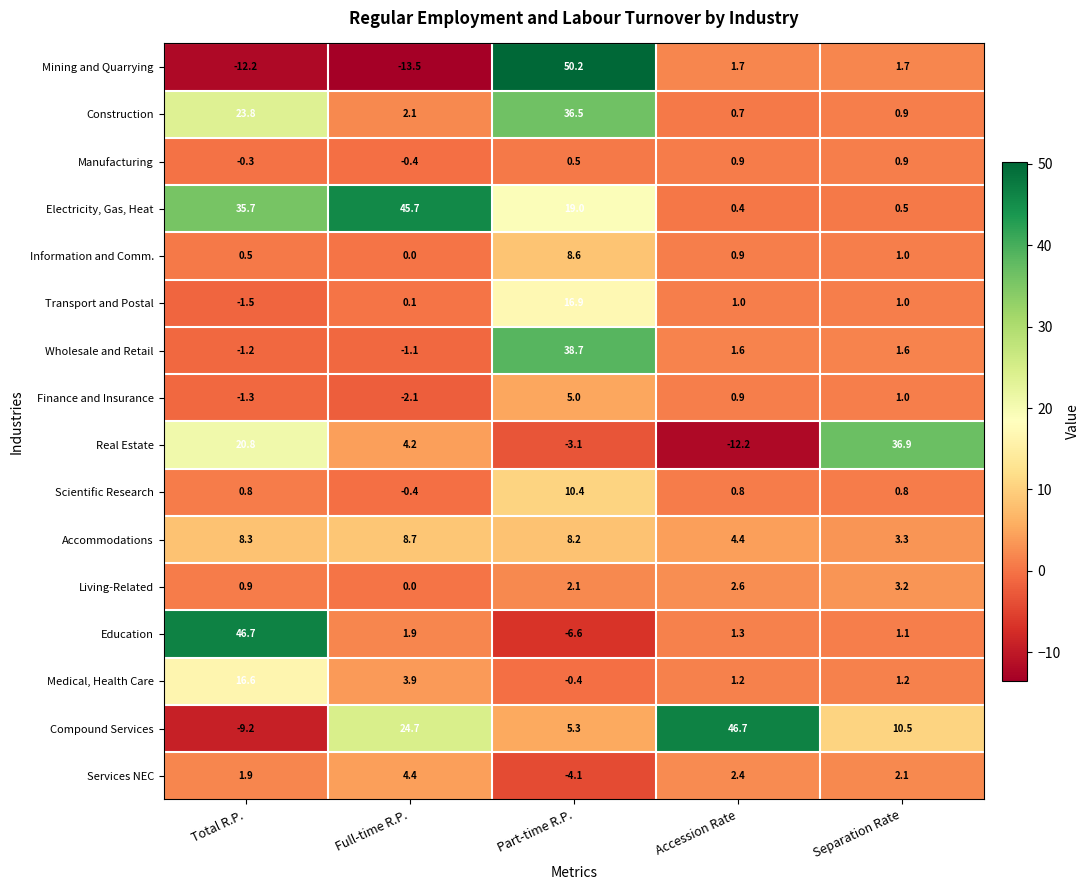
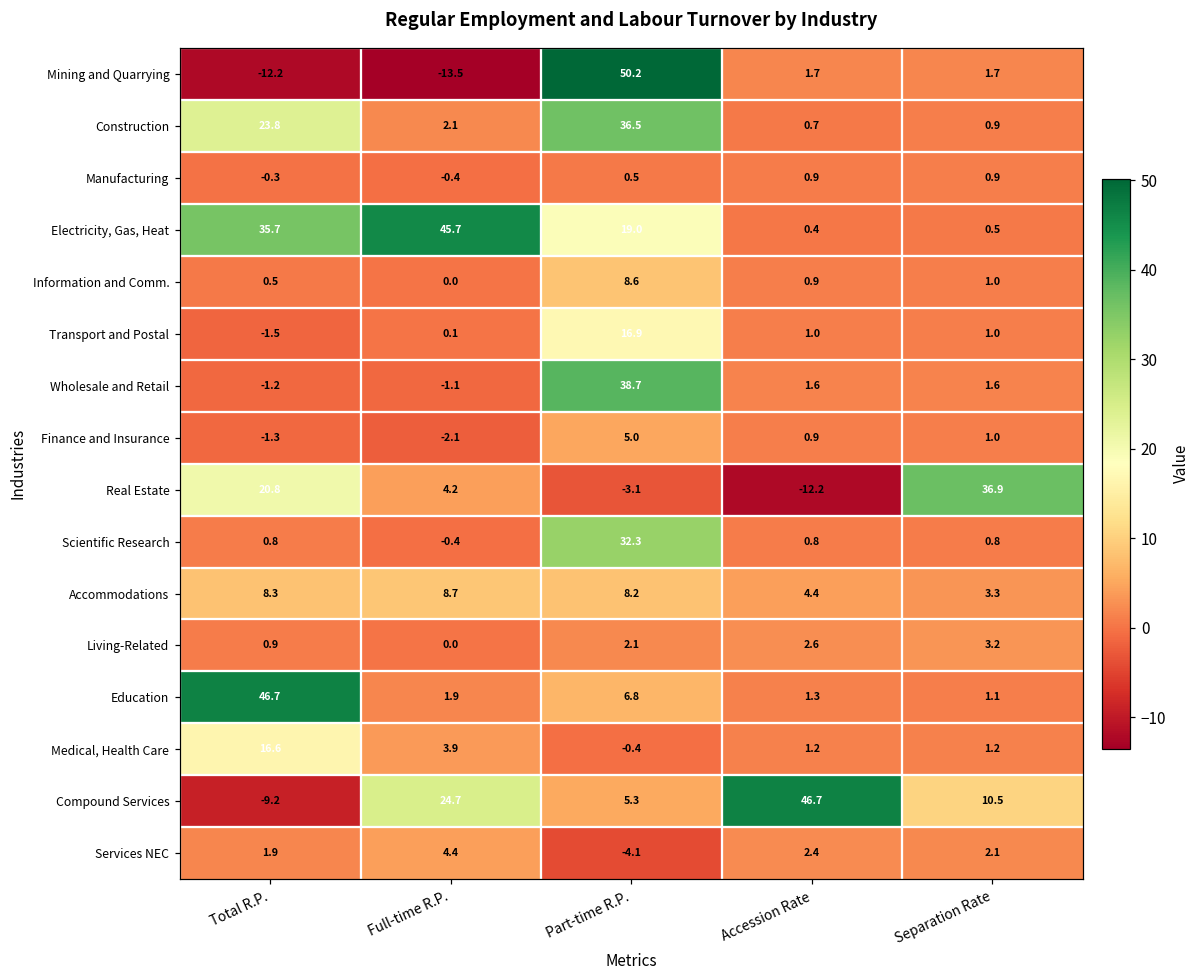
  {
    "Mining and Quarrying": {
      "Total R.P.": -12.2,
      "Full-time R.P.": -13.5,
      "Part-time R.P.": 50.2,
      "Accession Rate": 1.7,
      "Separation Rate": 1.7
    },
    "Construction": {
      "Total R.P.": 23.8,
      "Full-time R.P.": 2.1,
      "Part-time R.P.": 36.5,
      "Accession Rate": 0.7,
      "Separation Rate": 0.9
    },
    "Manufacturing": {
      "Total R.P.": -0.3,
      "Full-time R.P.": -0.4,
      "Part-time R.P.": 0.5,
      "Accession Rate": 0.9,
      "Separation Rate": 0.9
    },
    "Electricity, Gas, Heat": {
      "Total R.P.": 35.7,
      "Full-time R.P.": 45.7,
      "Part-time R.P.": 19.0,
      "Accession Rate": 0.4,
      "Separation Rate": 0.5
    },
    "Information and Comm.": {
      "Total R.P.": 0.5,
      "Full-time R.P.": 0.0,
      "Part-time R.P.": 8.6,
      "Accession Rate": 0.9,
      "Separation Rate": 1.0
    },
    "Transport and Postal": {
      "Total R.P.": -1.5,
      "Full-time R.P.": 0.1,
      "Part-time R.P.": 16.9,
      "Accession Rate": 1.0,
      "Separation Rate": 1.0
    },
    "Wholesale and Retail": {
      "Total R.P.": -1.2,
      "Full-time R.P.": -1.1,
      "Part-time R.P.": 38.7,
      "Accession Rate": 1.6,
      "Separation Rate": 1.6
    },
    "Finance and Insurance": {
      "Total R.P.": -1.3,
      "Full-time R.P.": -2.1,
      "Part-time R.P.": 5.0,
      "Accession Rate": 0.9,
      "Separation Rate": 1.0
    },
    "Real Estate": {
      "Total R.P.": 20.8,
      "Full-time R.P.": 4.2,
      "Part-time R.P.": -3.1,
      "Accession Rate": -12.2,
      "Separation Rate": 36.9
    },
    "Scientific Research": {
      "Total R.P.": 0.8,
      "Full-time R.P.": -0.4,
-     "Part-time R.P.": 10.4,
+     "Part-time R.P.": 32.3,
      "Accession Rate": 0.8,
      "Separation Rate": 0.8
    },
    "Accommodations": {
      "Total R.P.": 8.3,
      "Full-time R.P.": 8.7,
      "Part-time R.P.": 8.2,
      "Accession Rate": 4.4,
      "Separation Rate": 3.3
    },
    "Living-Related": {
      "Total R.P.": 0.9,
      "Full-time R.P.": 0.0,
      "Part-time R.P.": 2.1,
      "Accession Rate": 2.6,
      "Separation Rate": 3.2
    },
    "Education": {
      "Total R.P.": 46.7,
      "Full-time R.P.": 1.9,
-     "Part-time R.P.": -6.6,
+     "Part-time R.P.": 6.8,
      "Accession Rate": 1.3,
      "Separation Rate": 1.1
    },
    "Medical, Health Care": {
      "Total R.P.": 16.6,
      "Full-time R.P.": 3.9,
      "Part-time R.P.": -0.4,
      "Accession Rate": 1.2,
      "Separation Rate": 1.2
    },
    "Compound Services": {
      "Total R.P.": -9.2,
      "Full-time R.P.": 24.7,
      "Part-time R.P.": 5.3,
      "Accession Rate": 46.7,
      "Separation Rate": 10.5
    },
    "Services NEC": {
      "Total R.P.": 1.9,
      "Full-time R.P.": 4.4,
      "Part-time R.P.": -4.1,
      "Accession Rate": 2.4,
      "Separation Rate": 2.1
    }
  }
